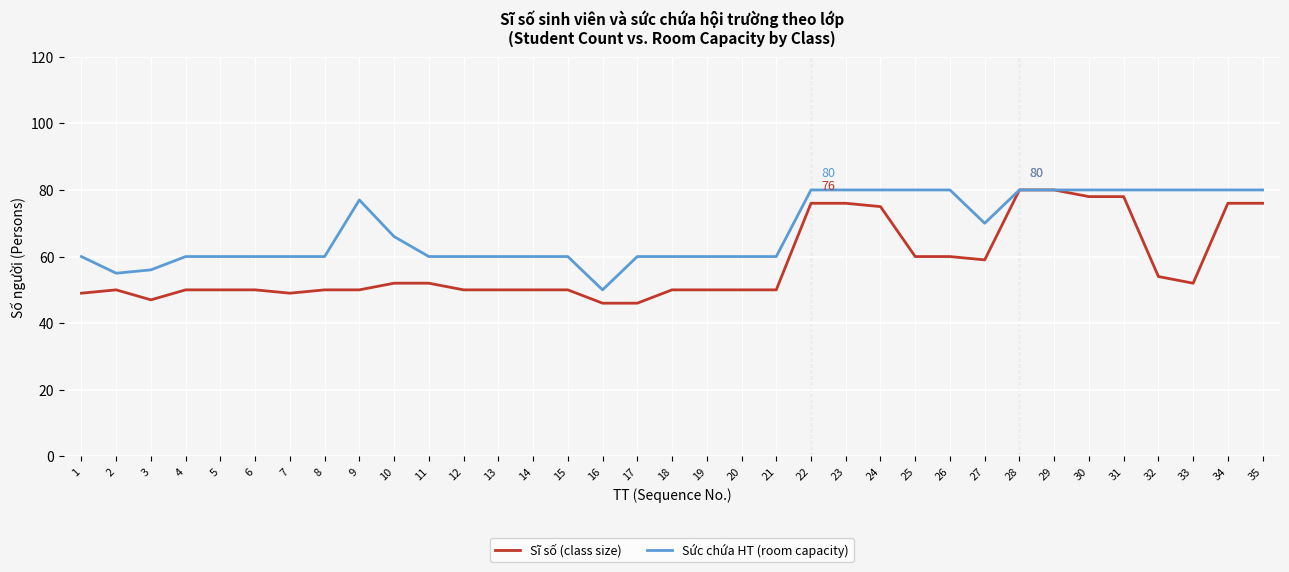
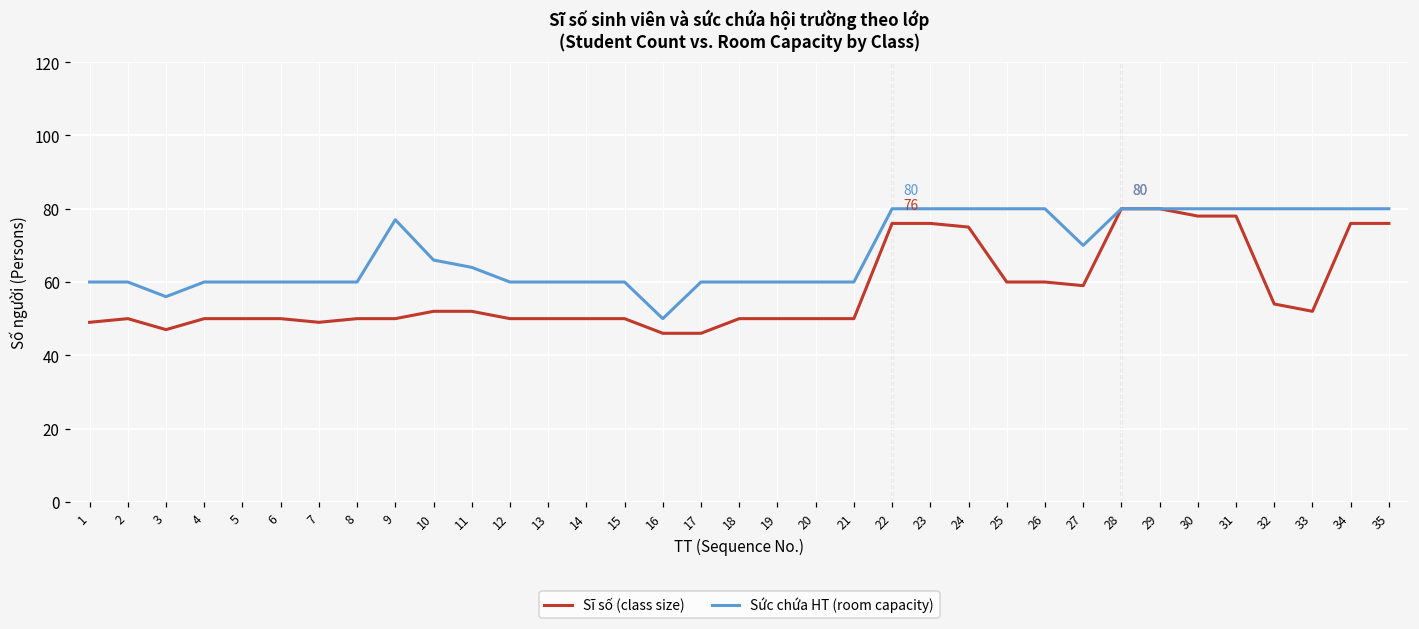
  {
    "Sĩ số (class size)": {
      "22": 76,
      "23": 76
    },
    "Sức chứa HT (room capacity)": {
      "1": 60,
-     "2": 55,
+     "2": 60,
      "3": 56,
      "4": 60,
      "5": 60,
      "6": 60,
      "7": 60,
      "8": 60,
      "9": 77,
      "10": 66,
-     "11": 60,
+     "11": 64,
      "12": 60,
      "13": 60,
      "14": 60,
      "15": 60,
      "16": 50,
      "17": 60,
      "18": 60,
      "19": 60,
      "20": 60,
      "21": 60,
      "24": 80,
      "25": 80,
      "26": 80,
      "27": 70,
      "30": 80,
      "31": 80,
      "32": 80,
      "33": 80,
      "34": 80,
      "35": 80
    }
  }
